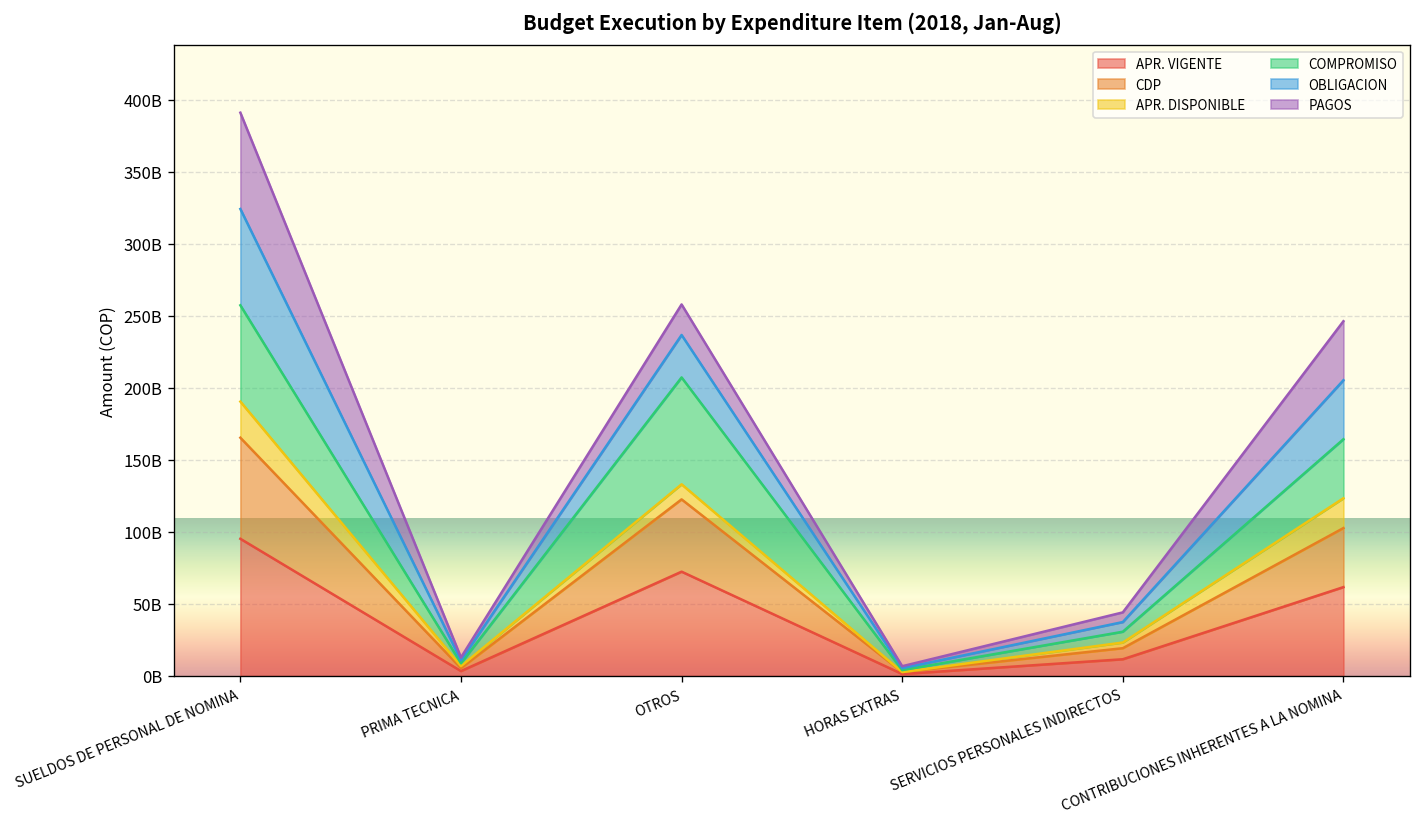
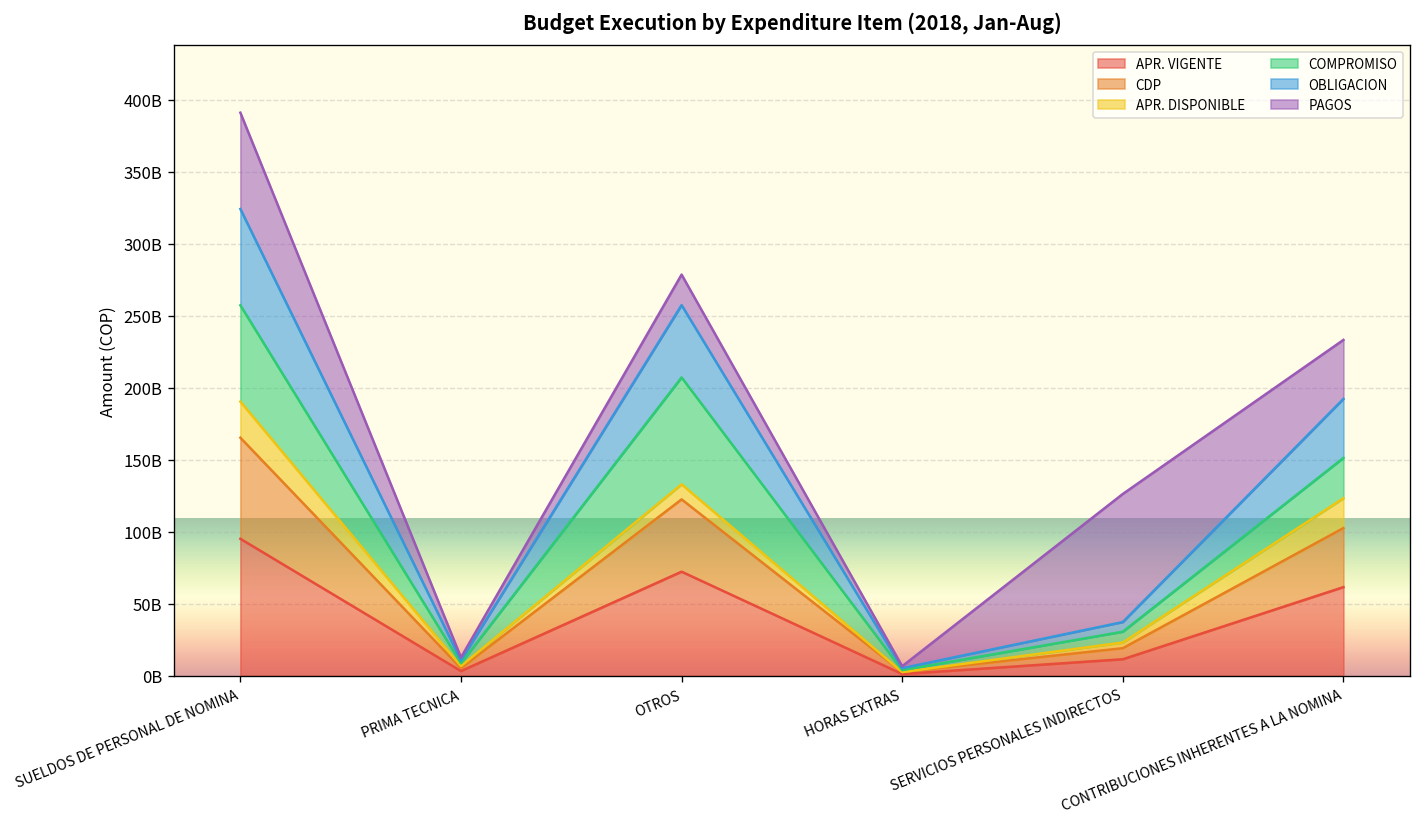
  {
    "APR. DISPONIBLE": {
      "SUELDOS DE PERSONAL DE NOMINA": 25000000000,
      "OTROS": 10000000000,
      "SERVICIOS PERSONALES INDIRECTOS": 4000000000,
      "CONTRIBUCIONES INHERENTES A LA NOMINA": 21000000000
    },
    "COMPROMISO": {
      "SUELDOS DE PERSONAL DE NOMINA": 67000000000,
      "OTROS": 74000000000,
      "SERVICIOS PERSONALES INDIRECTOS": 7000000000,
-     "CONTRIBUCIONES INHERENTES A LA NOMINA": 41000000000
+     "CONTRIBUCIONES INHERENTES A LA NOMINA": 28000000000
    },
    "OBLIGACION": {
      "SUELDOS DE PERSONAL DE NOMINA": 67000000000,
-     "OTROS": 29000000000,
+     "OTROS": 50000000000,
      "SERVICIOS PERSONALES INDIRECTOS": 7000000000,
      "CONTRIBUCIONES INHERENTES A LA NOMINA": 41000000000
    },
    "PAGOS": {
      "SUELDOS DE PERSONAL DE NOMINA": 67000000000,
      "OTROS": 21000000000,
-     "SERVICIOS PERSONALES INDIRECTOS": 7000000000,
+     "SERVICIOS PERSONALES INDIRECTOS": 89000000000,
      "CONTRIBUCIONES INHERENTES A LA NOMINA": 41000000000
    }
  }
